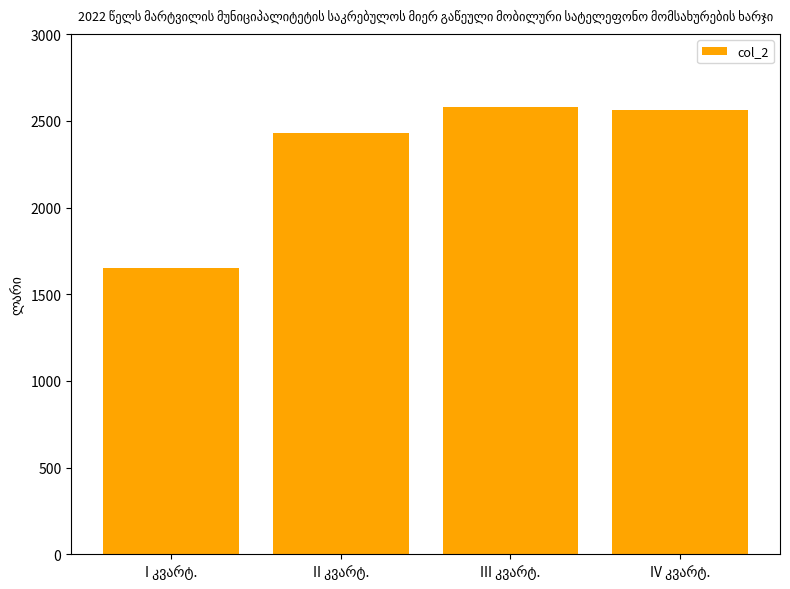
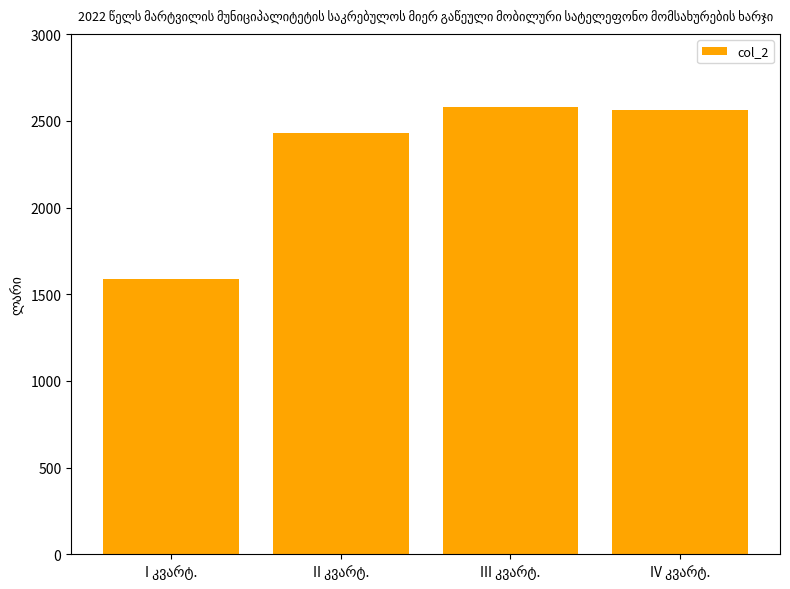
  {
-   "I კვარტ.": 1650,
+   "I კვარტ.": 1590,
    "II კვარტ.": 2430,
    "III კვარტ.": 2580,
    "IV კვარტ.": 2560
  }
